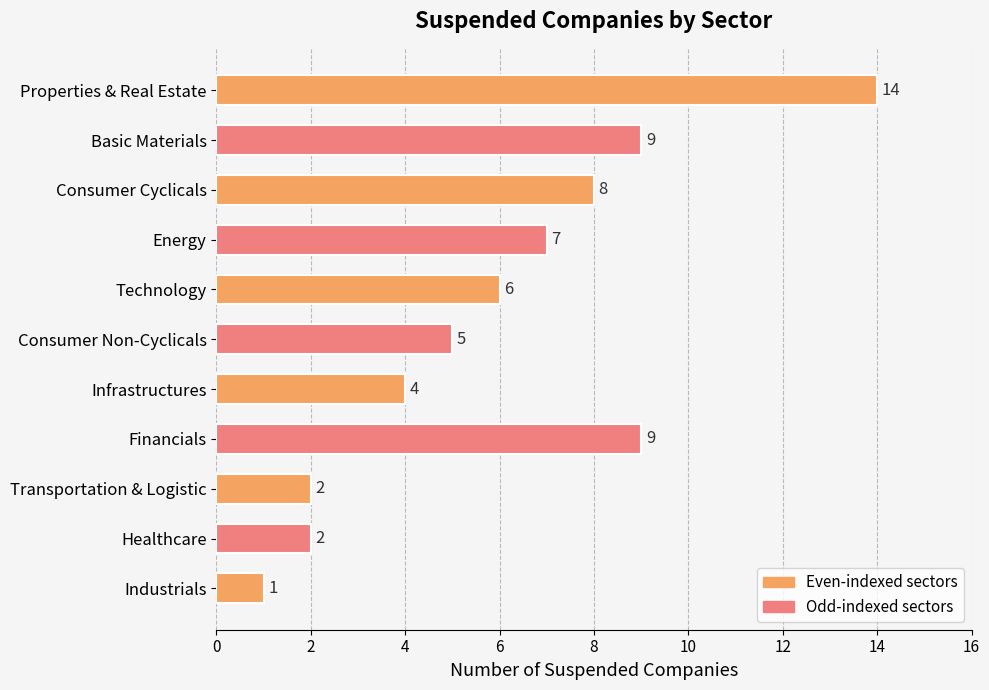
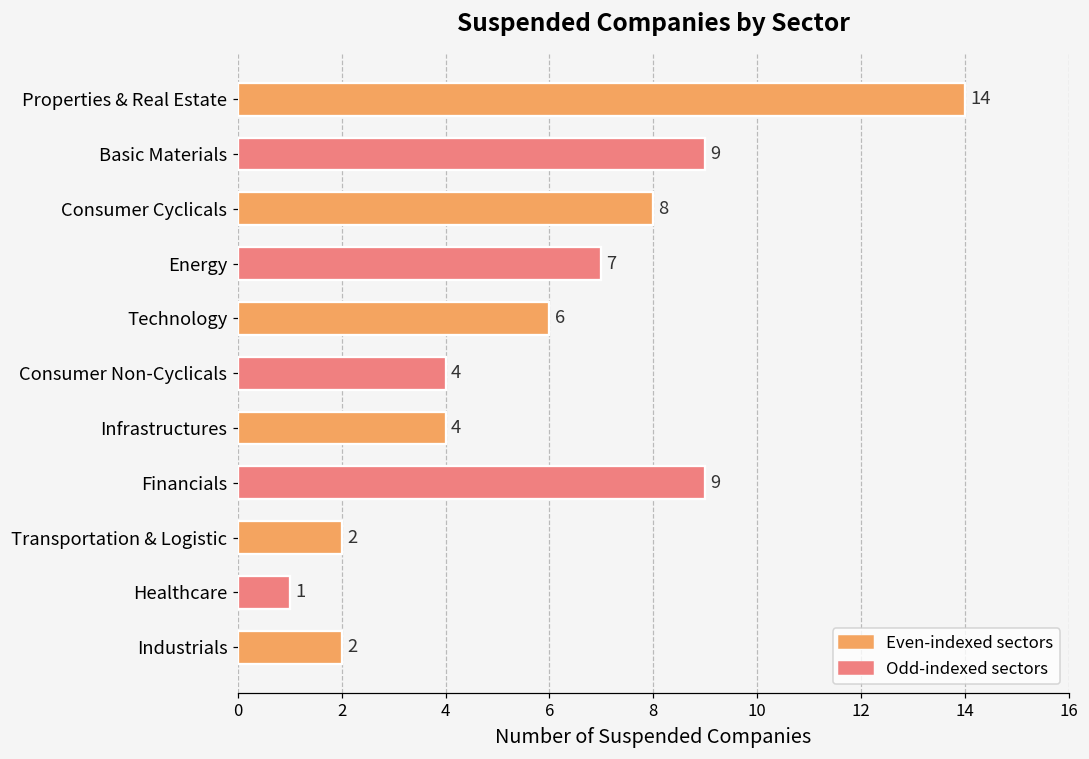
  {
    "Properties & Real Estate": 14,
    "Basic Materials": 9,
    "Consumer Cyclicals": 8,
    "Energy": 7,
    "Technology": 6,
-   "Consumer Non-Cyclicals": 5,
+   "Consumer Non-Cyclicals": 4,
    "Infrastructures": 4,
    "Financials": 9,
    "Transportation & Logistic": 2,
-   "Healthcare": 2,
-   "Industrials": 1
+   "Healthcare": 1,
+   "Industrials": 2
  }
